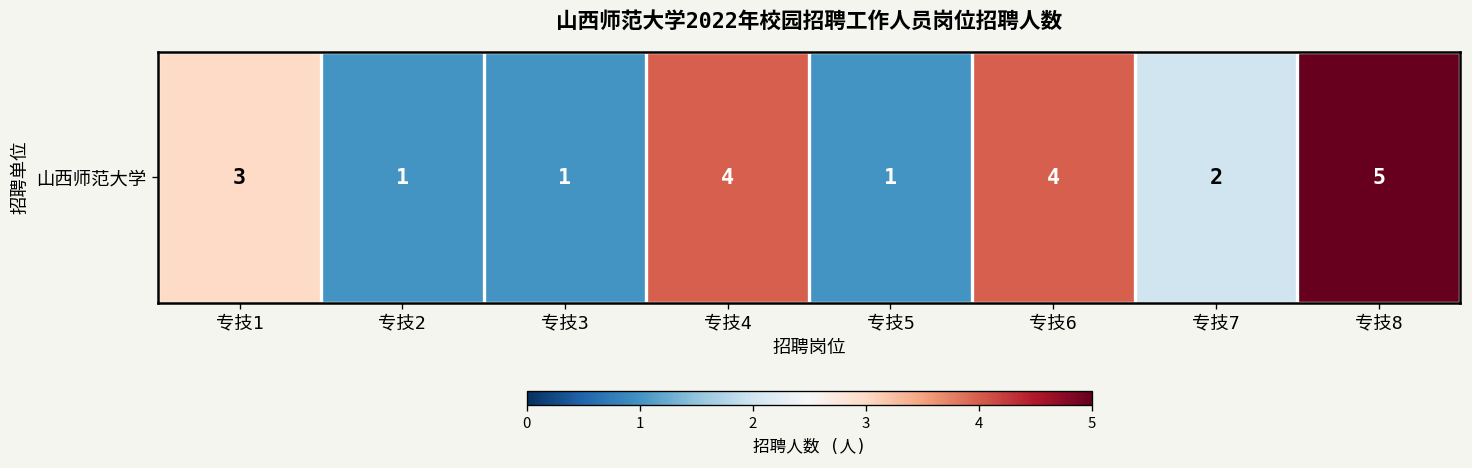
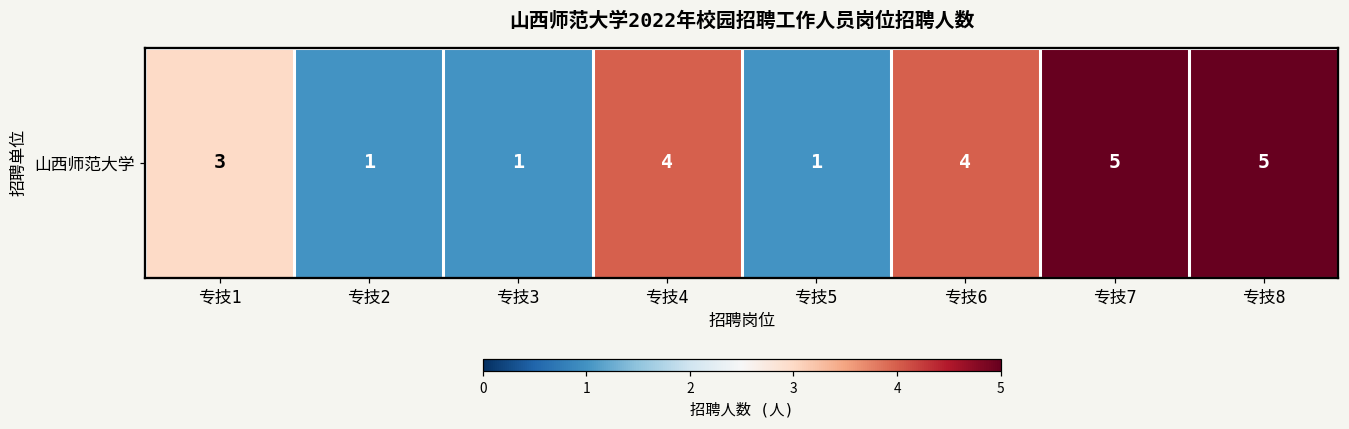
  {
    "山西师范大学": {
      "专技1": 3,
      "专技2": 1,
      "专技3": 1,
      "专技4": 4,
      "专技5": 1,
      "专技6": 4,
-     "专技7": 2,
+     "专技7": 5,
      "专技8": 5
    }
  }
